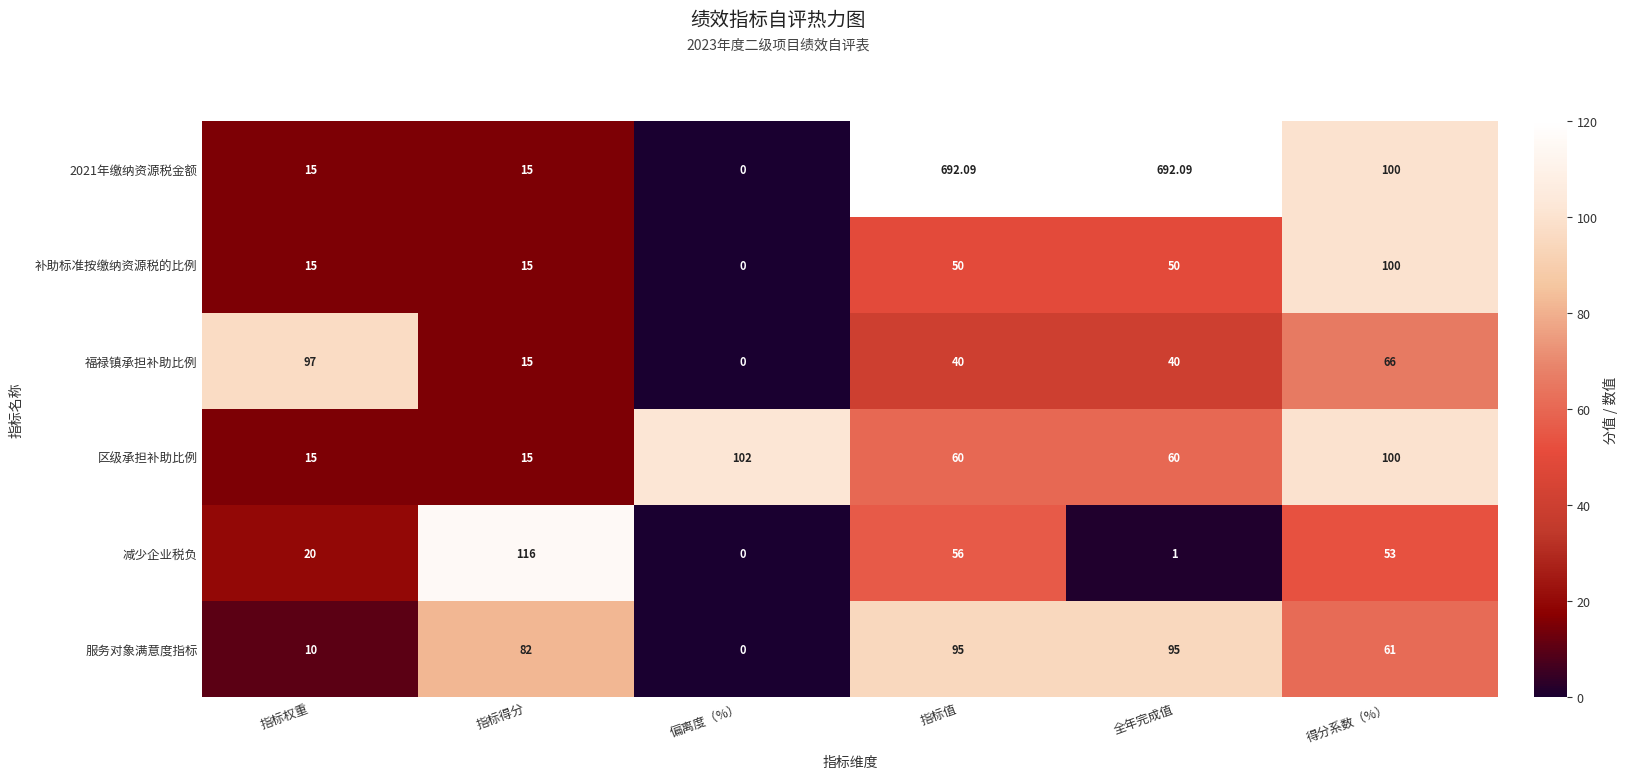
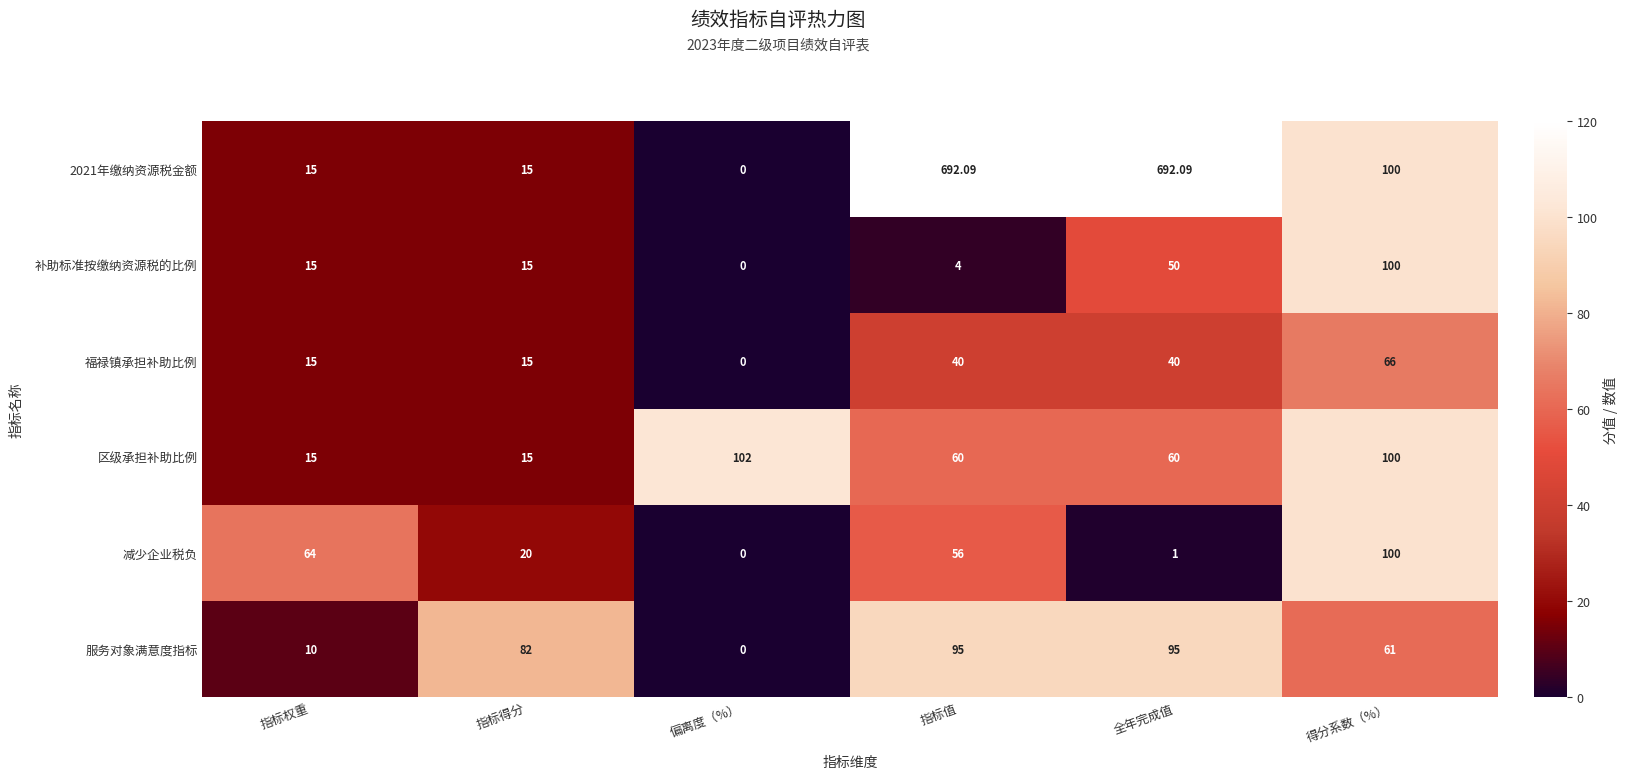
  {
    "2021年缴纳资源税金额": {
      "指标权重": 15,
      "指标得分": 15,
      "偏离度（%）": 0,
      "指标值": 692.09,
      "全年完成值": 692.09,
      "得分系数（%）": 100
    },
    "补助标准按缴纳资源税的比例": {
      "指标权重": 15,
      "指标得分": 15,
      "偏离度（%）": 0,
-     "指标值": 50,
+     "指标值": 4,
      "全年完成值": 50,
      "得分系数（%）": 100
    },
    "福禄镇承担补助比例": {
-     "指标权重": 97,
+     "指标权重": 15,
      "指标得分": 15,
      "偏离度（%）": 0,
      "指标值": 40,
      "全年完成值": 40,
      "得分系数（%）": 66
    },
    "区级承担补助比例": {
      "指标权重": 15,
      "指标得分": 15,
      "偏离度（%）": 102,
      "指标值": 60,
      "全年完成值": 60,
      "得分系数（%）": 100
    },
    "减少企业税负": {
-     "指标权重": 20,
-     "指标得分": 116,
+     "指标权重": 64,
+     "指标得分": 20,
      "偏离度（%）": 0,
      "指标值": 56,
      "全年完成值": 1,
-     "得分系数（%）": 53
+     "得分系数（%）": 100
    },
    "服务对象满意度指标": {
      "指标权重": 10,
      "指标得分": 82,
      "偏离度（%）": 0,
      "指标值": 95,
      "全年完成值": 95,
      "得分系数（%）": 61
    }
  }
